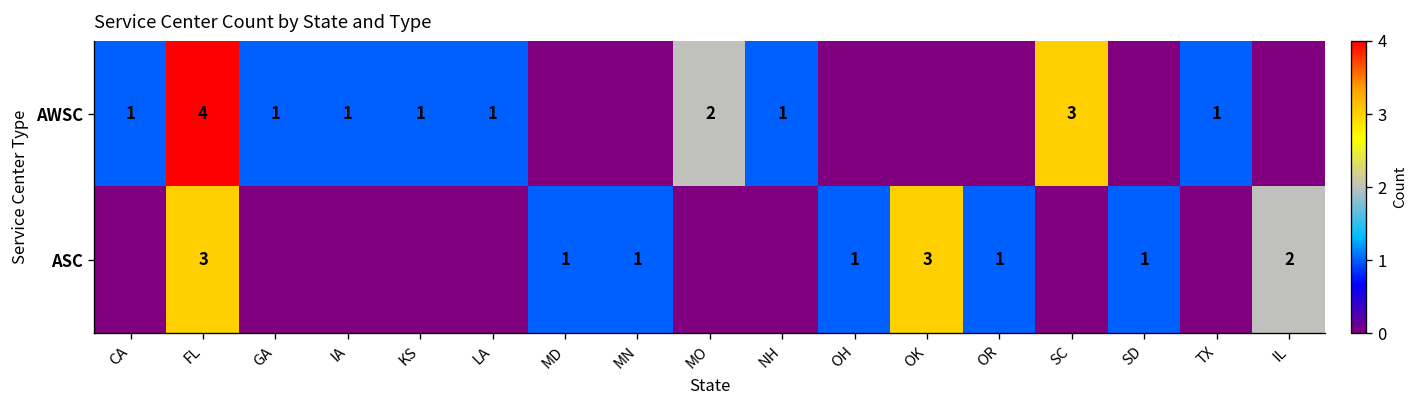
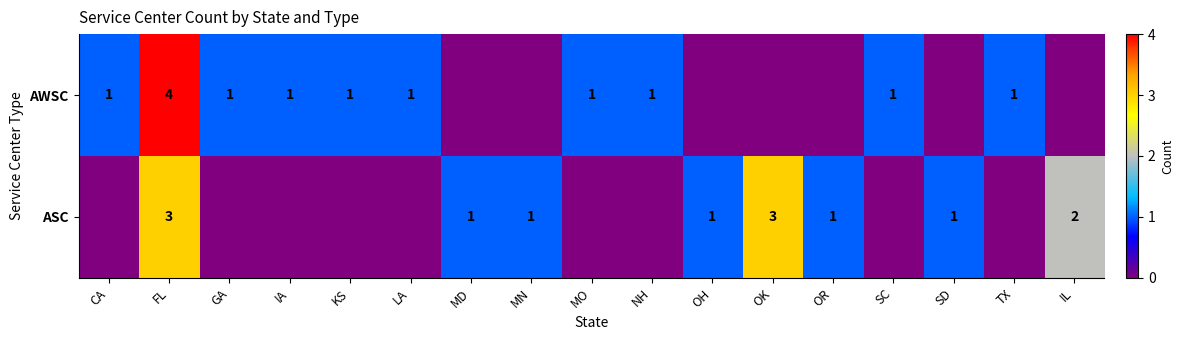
  {
    "AWSC": {
      "CA": 1,
      "FL": 4,
      "GA": 1,
      "IA": 1,
      "KS": 1,
      "LA": 1,
-     "MO": 2,
+     "MO": 1,
      "NH": 1,
-     "SC": 3,
+     "SC": 1,
      "TX": 1
    },
    "ASC": {
      "FL": 3,
      "MD": 1,
      "MN": 1,
      "OH": 1,
      "OK": 3,
      "OR": 1,
      "SD": 1,
      "IL": 2
    }
  }
